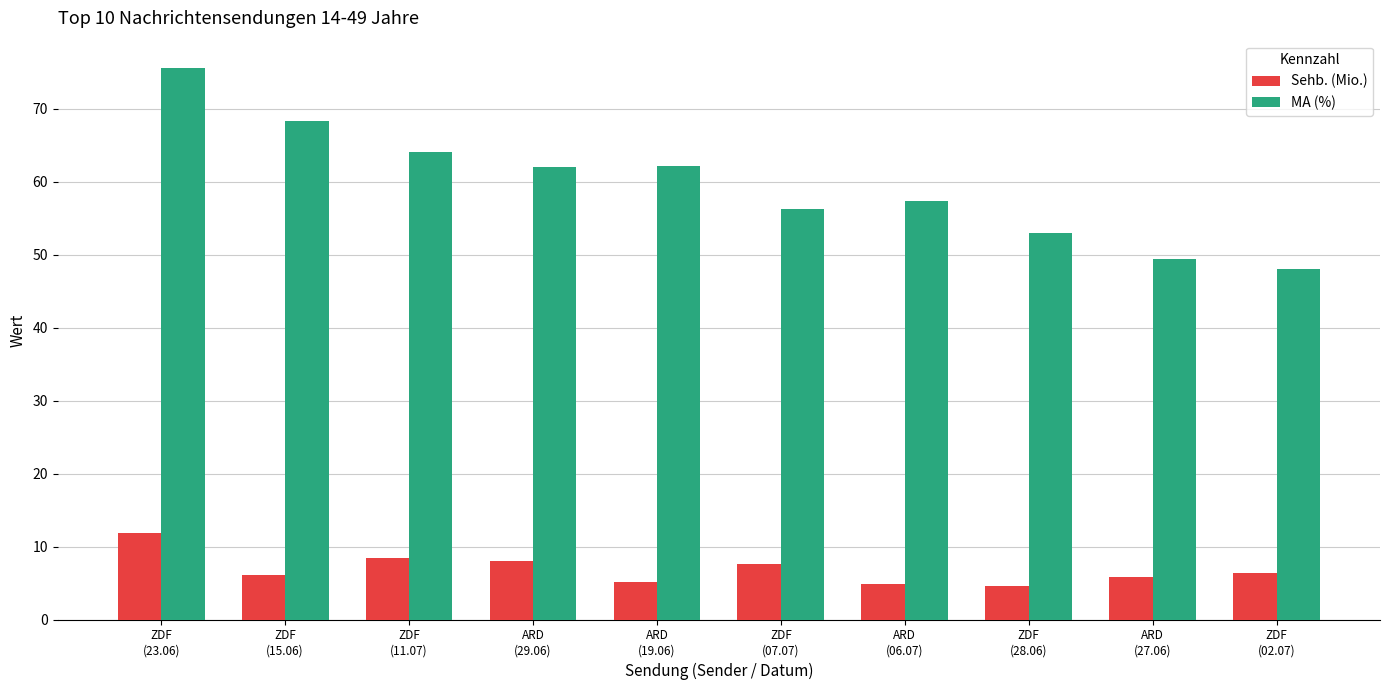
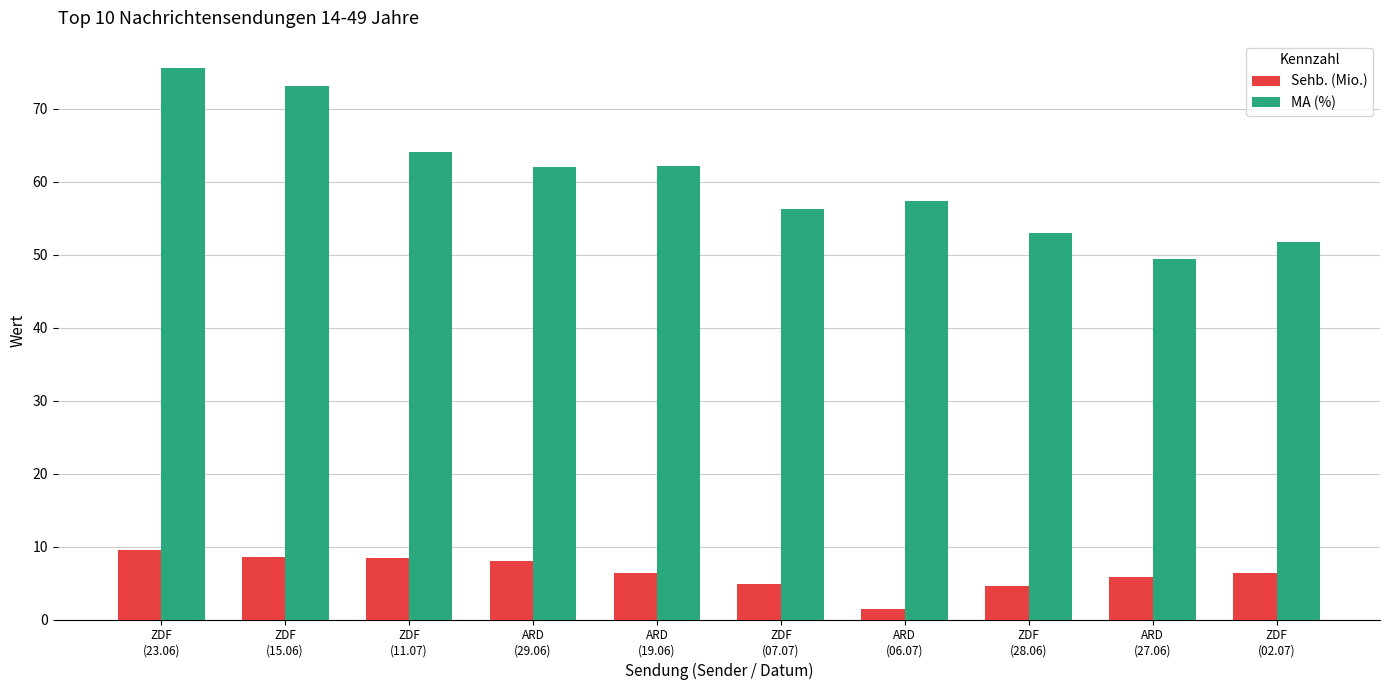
  {
    "Sehb. (Mio.)": {
-     "ZDF (23.06)": 12,
-     "ZDF (15.06)": 6,
+     "ZDF (23.06)": 10,
+     "ZDF (15.06)": 9,
      "ZDF (11.07)": 8,
      "ARD (29.06)": 8,
-     "ARD (19.06)": 5,
-     "ZDF (07.07)": 8,
-     "ARD (06.07)": 5,
+     "ARD (19.06)": 6,
+     "ZDF (07.07)": 5,
+     "ARD (06.07)": 1,
      "ZDF (28.06)": 5,
      "ARD (27.06)": 6,
      "ZDF (02.07)": 6
    },
    "MA (%)": {
      "ZDF (23.06)": 76,
-     "ZDF (15.06)": 68,
+     "ZDF (15.06)": 73,
      "ZDF (11.07)": 64,
      "ARD (29.06)": 62,
      "ARD (19.06)": 62,
      "ZDF (07.07)": 56,
      "ARD (06.07)": 57,
      "ZDF (28.06)": 53,
      "ARD (27.06)": 49,
-     "ZDF (02.07)": 48
+     "ZDF (02.07)": 52
    }
  }
